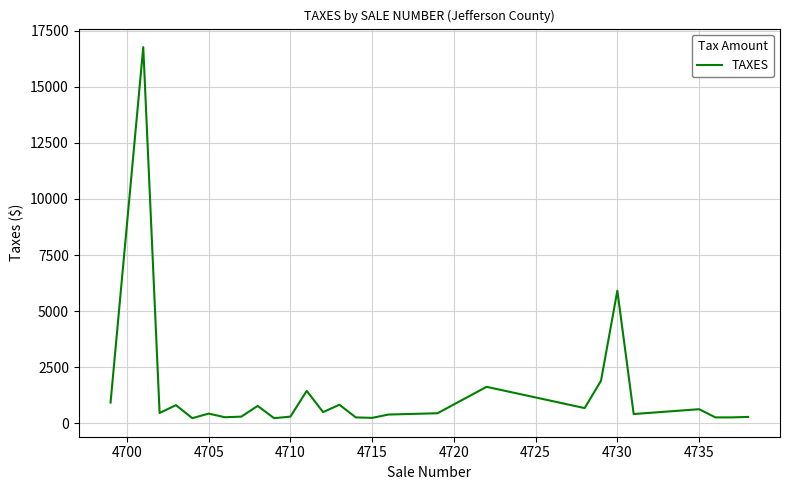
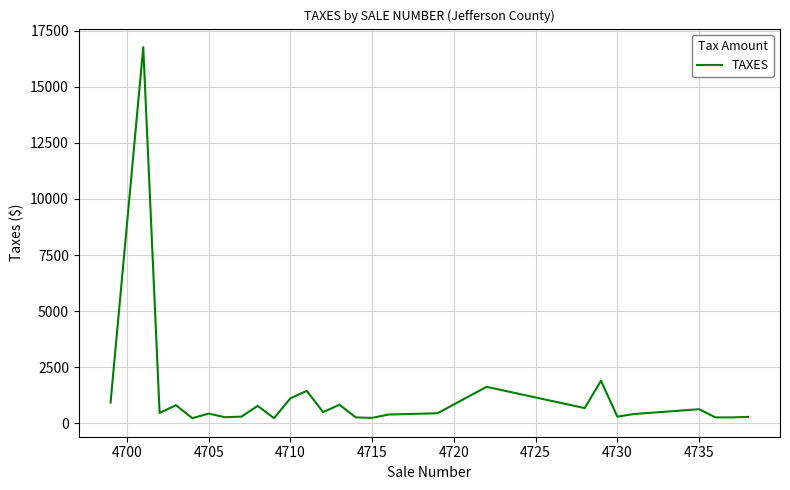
  {
    "4705": 400,
-   "4710": 300,
+   "4710": 1100,
    "4715": 200,
-   "4730": 5900,
+   "4730": 300,
    "4735": 600
  }
